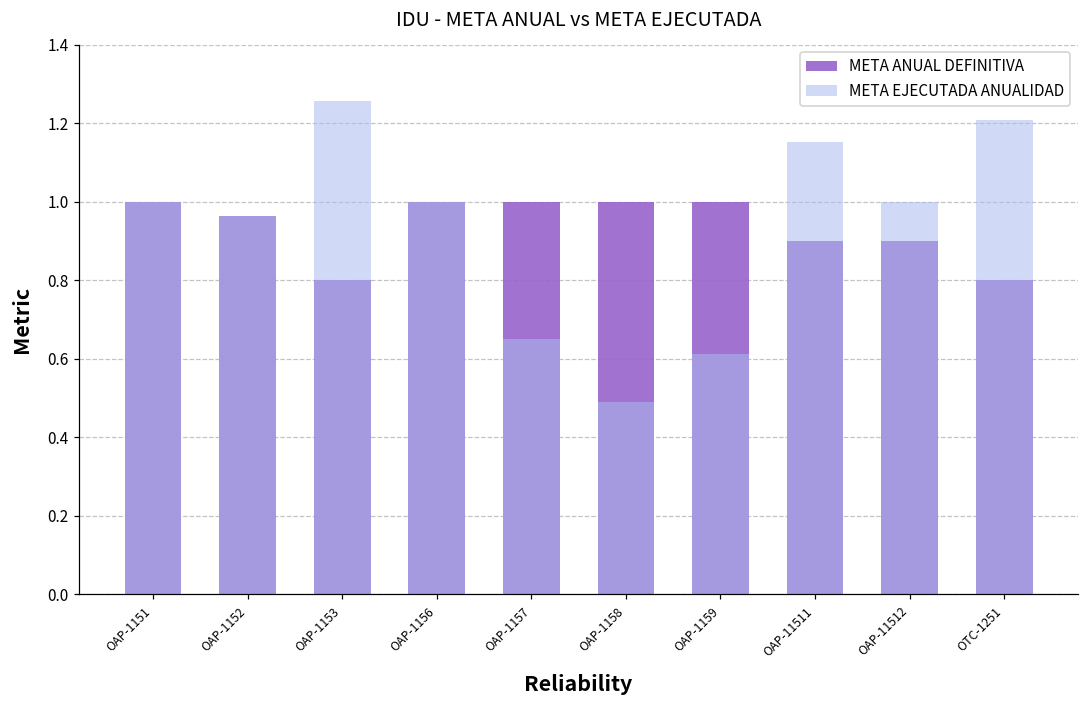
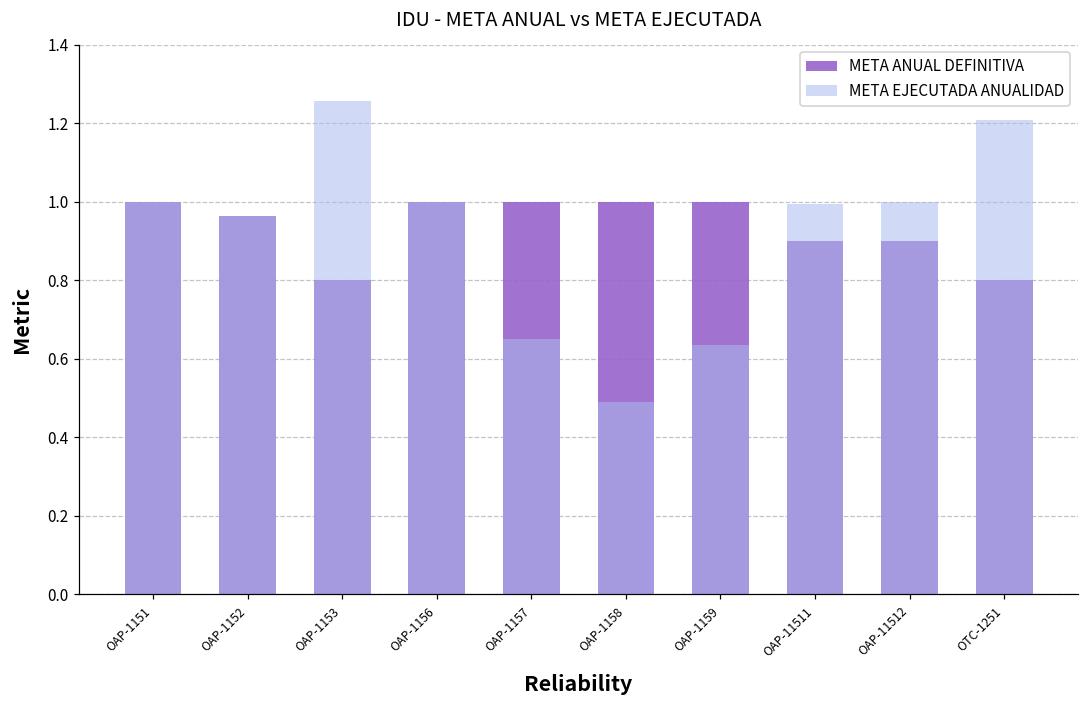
  {
    "META ANUAL DEFINITIVA": {
      "OAP-1151": 1.00,
      "OAP-1152": 0.96,
      "OAP-1156": 1.00,
      "OAP-1157": 1.00,
      "OAP-1158": 1.00,
      "OAP-1159": 1.00
    },
    "META EJECUTADA ANUALIDAD": {
      "OAP-1151": 1.00,
      "OAP-1152": 0.96,
      "OAP-1153": 1.26,
      "OAP-1156": 1.00,
-     "OAP-1159": 0.61,
-     "OAP-11511": 1.15,
+     "OAP-1159": 0.64,
+     "OAP-11511": 1.00,
      "OAP-11512": 1.00,
      "OTC-1251": 1.21
    }
  }
